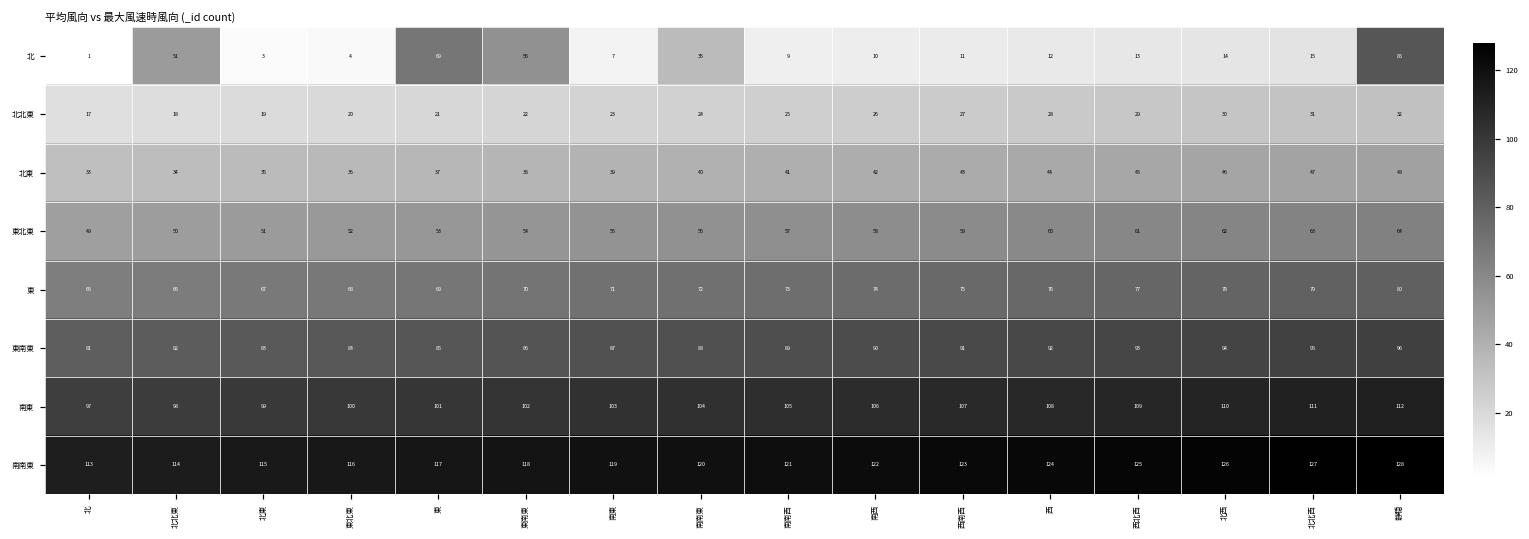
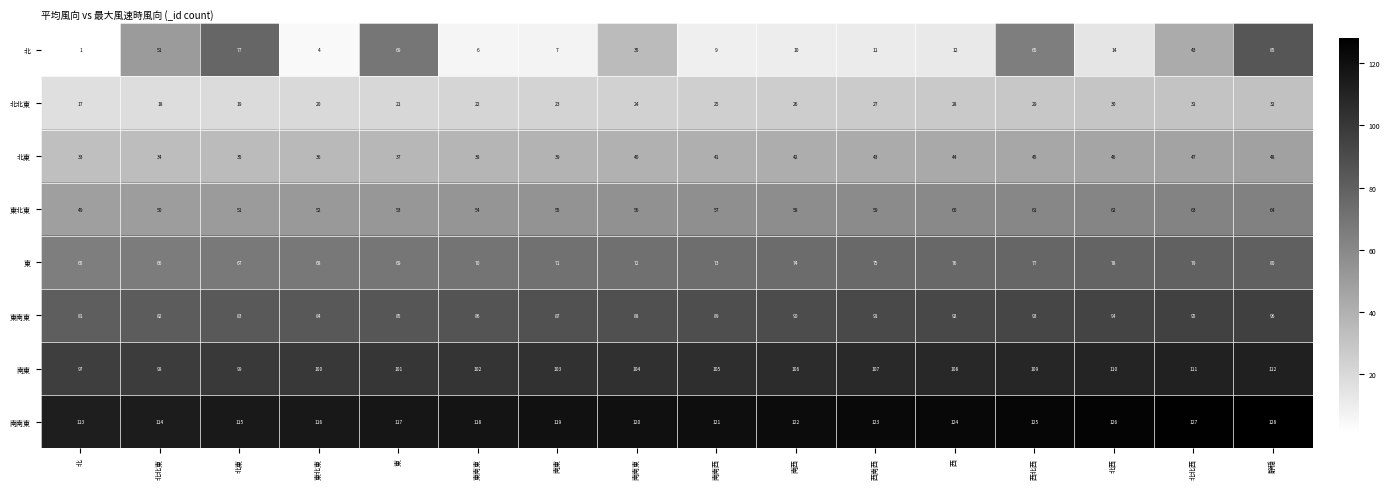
  {
    "北": {
      "北": 1,
      "北北東": 51,
-     "北東": 3,
+     "北東": 77,
      "東北東": 4,
      "東": 69,
-     "東南東": 56,
+     "東南東": 6,
      "南東": 7,
      "南南東": 35,
      "南南西": 9,
      "南西": 10,
      "西南西": 11,
      "西": 12,
-     "西北西": 13,
+     "西北西": 65,
      "北西": 14,
-     "北北西": 15,
+     "北北西": 43,
      "静穏": 85
    },
    "北北東": {
      "北": 17,
      "北北東": 18,
      "北東": 19,
      "東北東": 20,
      "東": 21,
      "東南東": 22,
      "南東": 23,
      "南南東": 24,
      "南南西": 25,
      "南西": 26,
      "西南西": 27,
      "西": 28,
      "西北西": 29,
      "北西": 30,
      "北北西": 31,
      "静穏": 32
    },
    "北東": {
      "北": 33,
      "北北東": 34,
      "北東": 35,
      "東北東": 36,
      "東": 37,
      "東南東": 38,
      "南東": 39,
      "南南東": 40,
      "南南西": 41,
      "南西": 42,
      "西南西": 43,
      "西": 44,
      "西北西": 45,
      "北西": 46,
      "北北西": 47,
      "静穏": 48
    },
    "東北東": {
      "北": 49,
      "北北東": 50,
      "北東": 51,
      "東北東": 52,
      "東": 53,
      "東南東": 54,
      "南東": 55,
      "南南東": 56,
      "南南西": 57,
      "南西": 58,
      "西南西": 59,
      "西": 60,
      "西北西": 61,
      "北西": 62,
      "北北西": 63,
      "静穏": 64
    },
    "東": {
      "北": 65,
      "北北東": 66,
      "北東": 67,
      "東北東": 68,
      "東": 69,
      "東南東": 70,
      "南東": 71,
      "南南東": 72,
      "南南西": 73,
      "南西": 74,
      "西南西": 75,
      "西": 76,
      "西北西": 77,
      "北西": 78,
      "北北西": 79,
      "静穏": 80
    },
    "東南東": {
      "北": 81,
      "北北東": 82,
      "北東": 83,
      "東北東": 84,
      "東": 85,
      "東南東": 86,
      "南東": 87,
      "南南東": 88,
      "南南西": 89,
      "南西": 90,
      "西南西": 91,
      "西": 92,
      "西北西": 93,
      "北西": 94,
      "北北西": 95,
      "静穏": 96
    },
    "南東": {
      "北": 97,
      "北北東": 98,
      "北東": 99,
      "東北東": 100,
      "東": 101,
      "東南東": 102,
      "南東": 103,
      "南南東": 104,
      "南南西": 105,
      "南西": 106,
      "西南西": 107,
      "西": 108,
      "西北西": 109,
      "北西": 110,
      "北北西": 111,
      "静穏": 112
    },
    "南南東": {
      "北": 113,
      "北北東": 114,
      "北東": 115,
      "東北東": 116,
      "東": 117,
      "東南東": 118,
      "南東": 119,
      "南南東": 120,
      "南南西": 121,
      "南西": 122,
      "西南西": 123,
      "西": 124,
      "西北西": 125,
      "北西": 126,
      "北北西": 127,
      "静穏": 128
    }
  }
